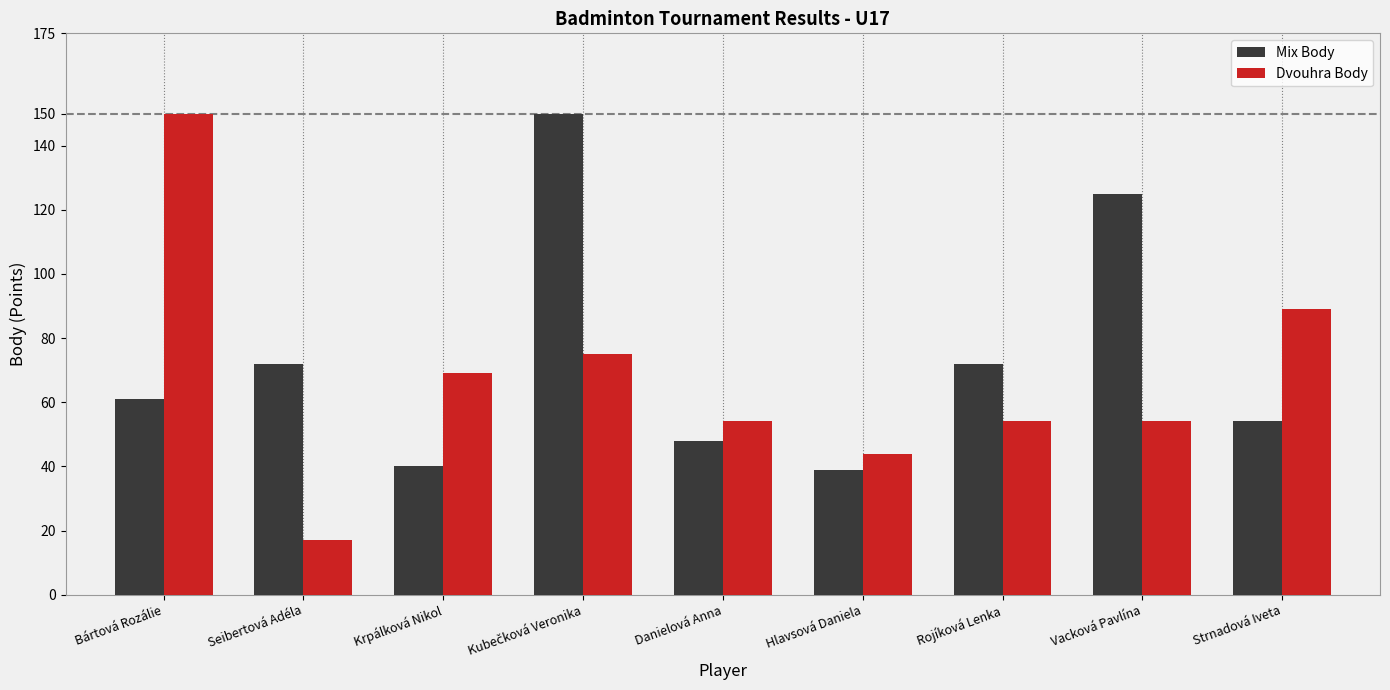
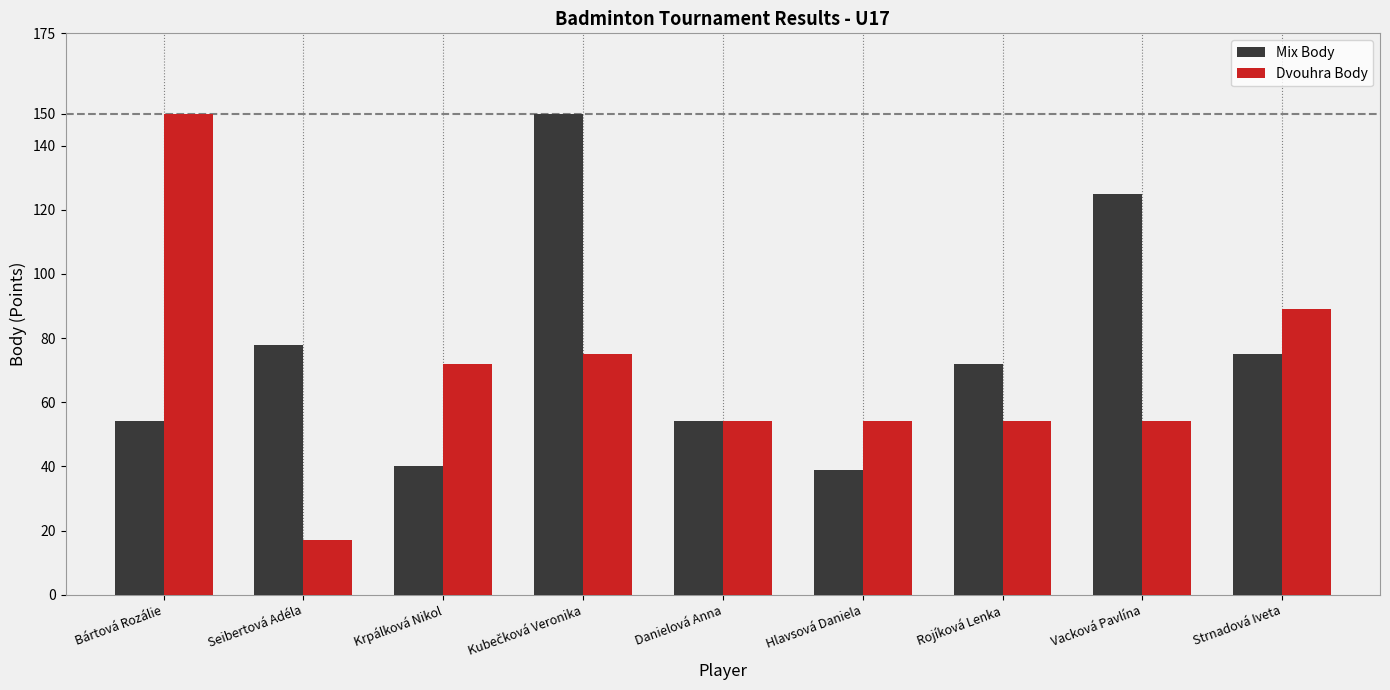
  {
    "Mix Body": {
-     "Bártová Rozálie": 61,
-     "Seibertová Adéla": 72,
+     "Bártová Rozálie": 54,
+     "Seibertová Adéla": 78,
      "Krpálková Nikol": 40,
      "Kubečková Veronika": 150,
-     "Danielová Anna": 48,
+     "Danielová Anna": 54,
      "Hlavsová Daniela": 39,
      "Rojíková Lenka": 72,
      "Vacková Pavlína": 125,
-     "Strnadová Iveta": 54
+     "Strnadová Iveta": 75
    },
    "Dvouhra Body": {
      "Bártová Rozálie": 150,
      "Seibertová Adéla": 17,
-     "Krpálková Nikol": 69,
+     "Krpálková Nikol": 72,
      "Kubečková Veronika": 75,
      "Danielová Anna": 54,
-     "Hlavsová Daniela": 44,
+     "Hlavsová Daniela": 54,
      "Rojíková Lenka": 54,
      "Vacková Pavlína": 54,
      "Strnadová Iveta": 89
    }
  }
